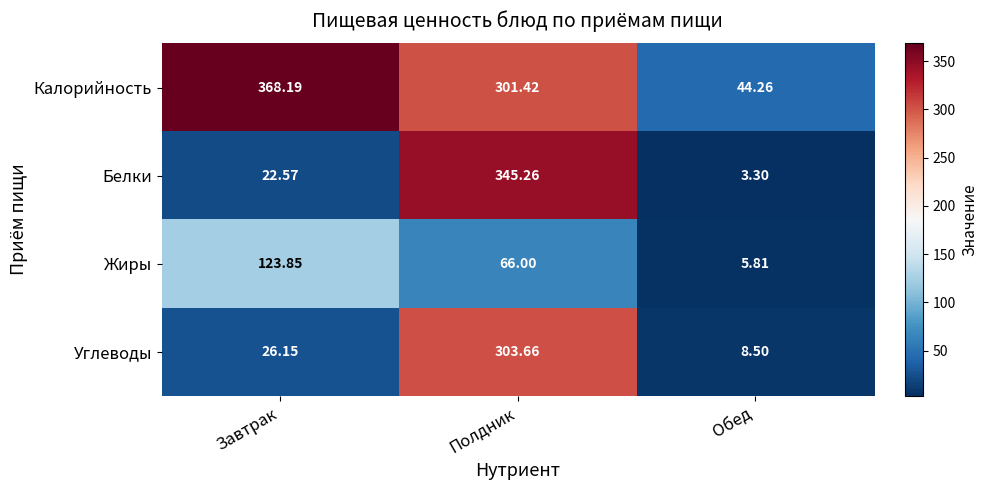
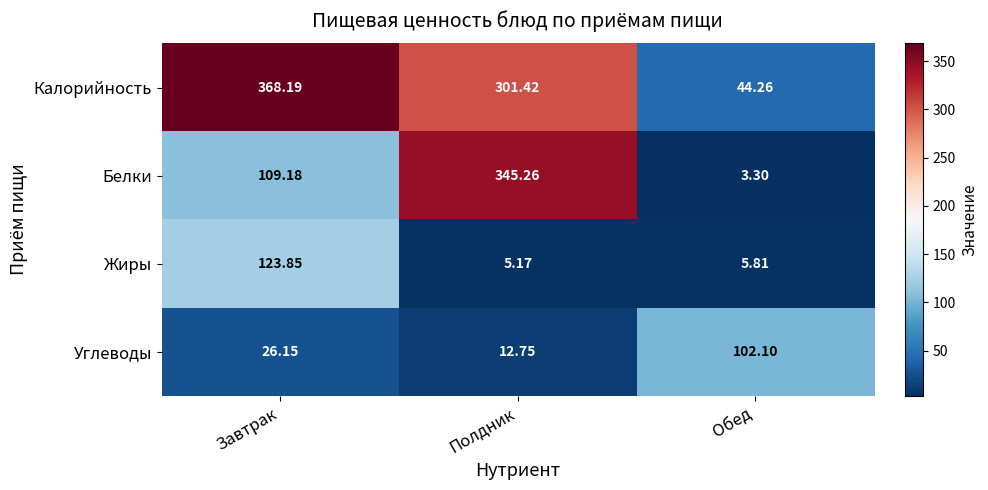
  {
    "Калорийность": {
      "Завтрак": 368.19,
      "Полдник": 301.42,
      "Обед": 44.26
    },
    "Белки": {
-     "Завтрак": 22.57,
+     "Завтрак": 109.18,
      "Полдник": 345.26,
      "Обед": 3.30
    },
    "Жиры": {
      "Завтрак": 123.85,
-     "Полдник": 66.00,
+     "Полдник": 5.17,
      "Обед": 5.81
    },
    "Углеводы": {
      "Завтрак": 26.15,
-     "Полдник": 303.66,
-     "Обед": 8.50
+     "Полдник": 12.75,
+     "Обед": 102.10
    }
  }
